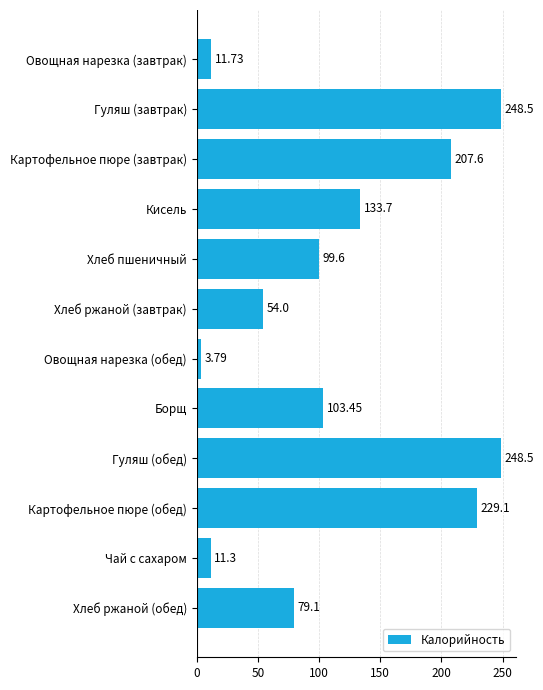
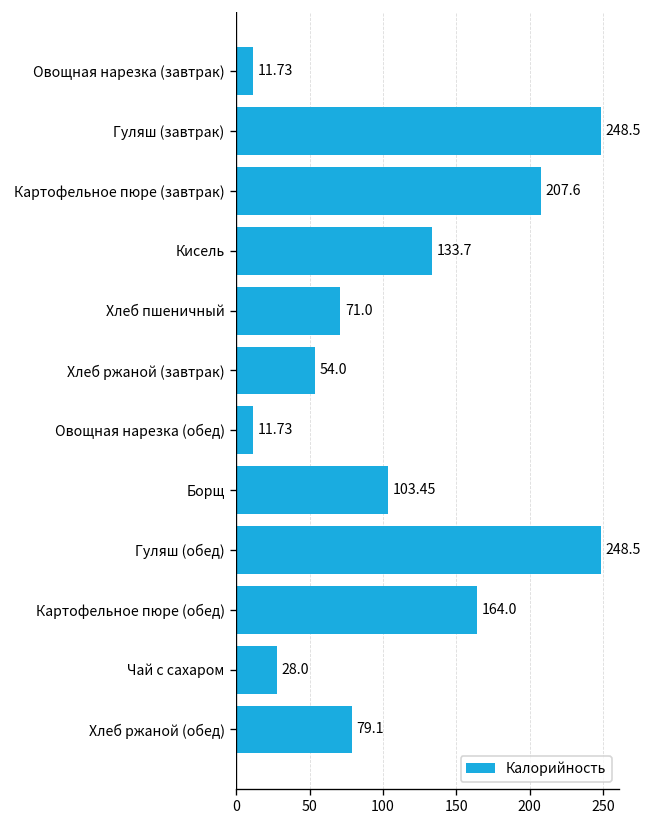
  {
    "Овощная нарезка (завтрак)": 11.73,
    "Гуляш (завтрак)": 248.5,
    "Картофельное пюре (завтрак)": 207.6,
    "Кисель": 133.7,
-   "Хлеб пшеничный": 99.6,
+   "Хлеб пшеничный": 71.0,
    "Хлеб ржаной (завтрак)": 54.0,
-   "Овощная нарезка (обед)": 3.79,
+   "Овощная нарезка (обед)": 11.73,
    "Борщ": 103.45,
    "Гуляш (обед)": 248.5,
-   "Картофельное пюре (обед)": 229.1,
-   "Чай с сахаром": 11.3,
+   "Картофельное пюре (обед)": 164.0,
+   "Чай с сахаром": 28.0,
    "Хлеб ржаной (обед)": 79.1
  }
